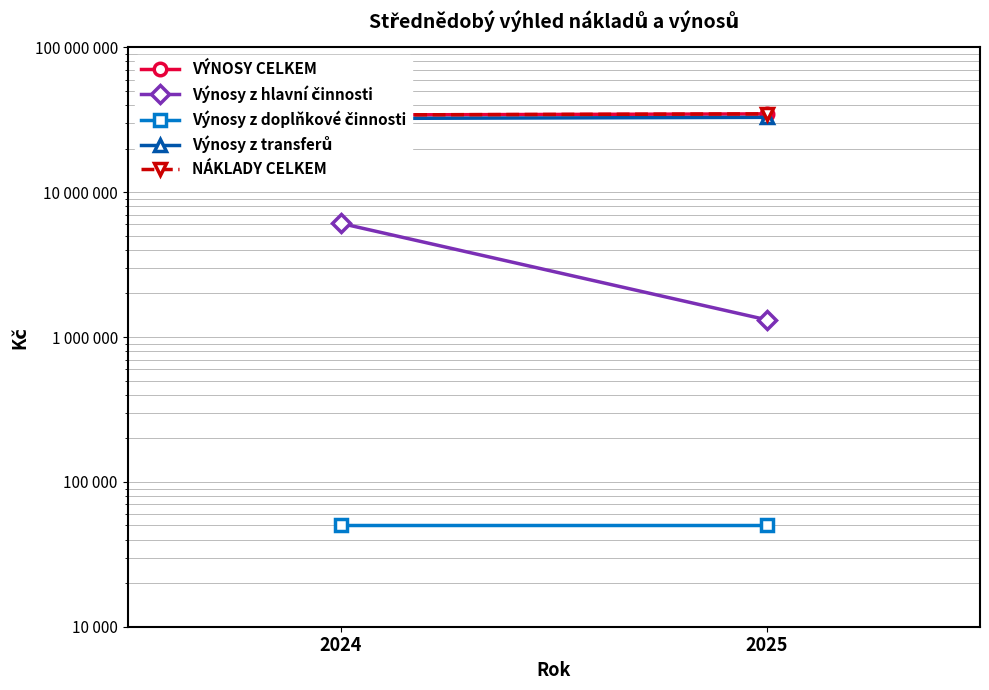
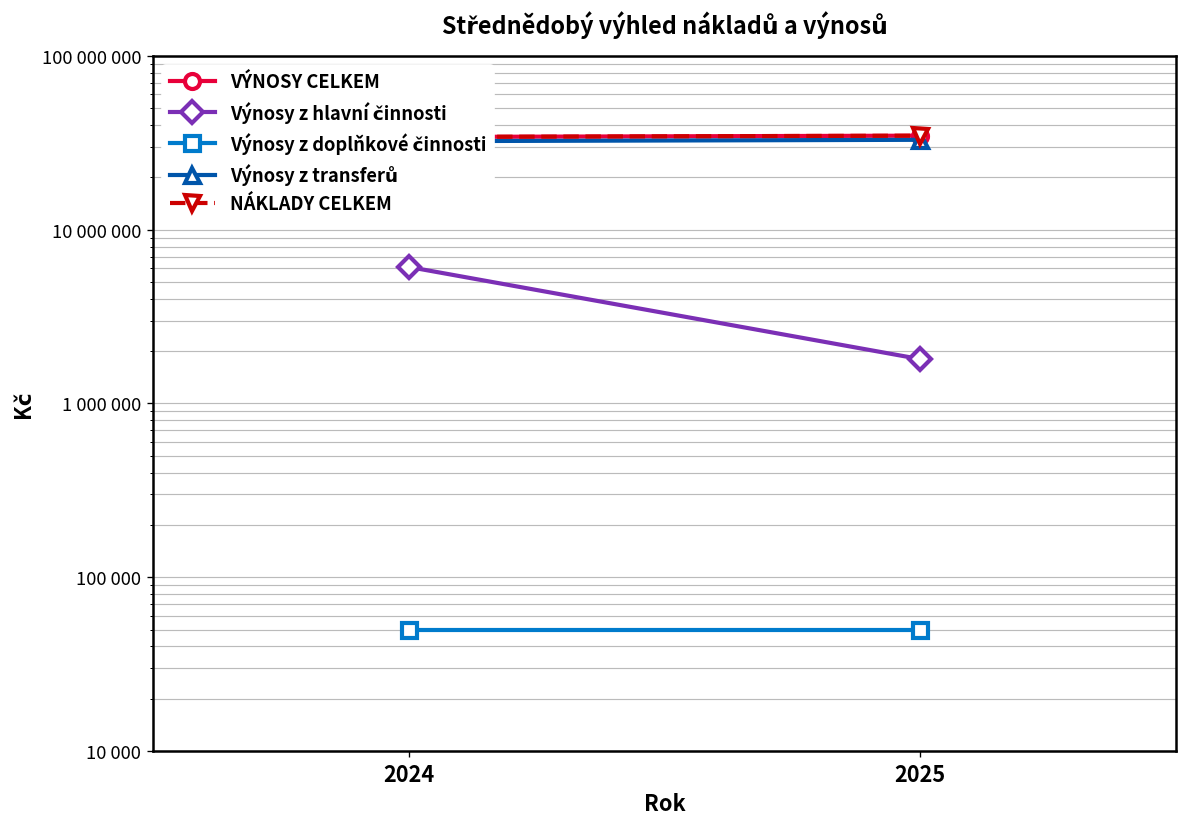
  {
    "NÁKLADY CELKEM": {
      "2025": 35000000
    },
    "Výnosy z hlavní činnosti": {
      "2024": 6100000,
-     "2025": 1300000
+     "2025": 1800000
    }
  }
